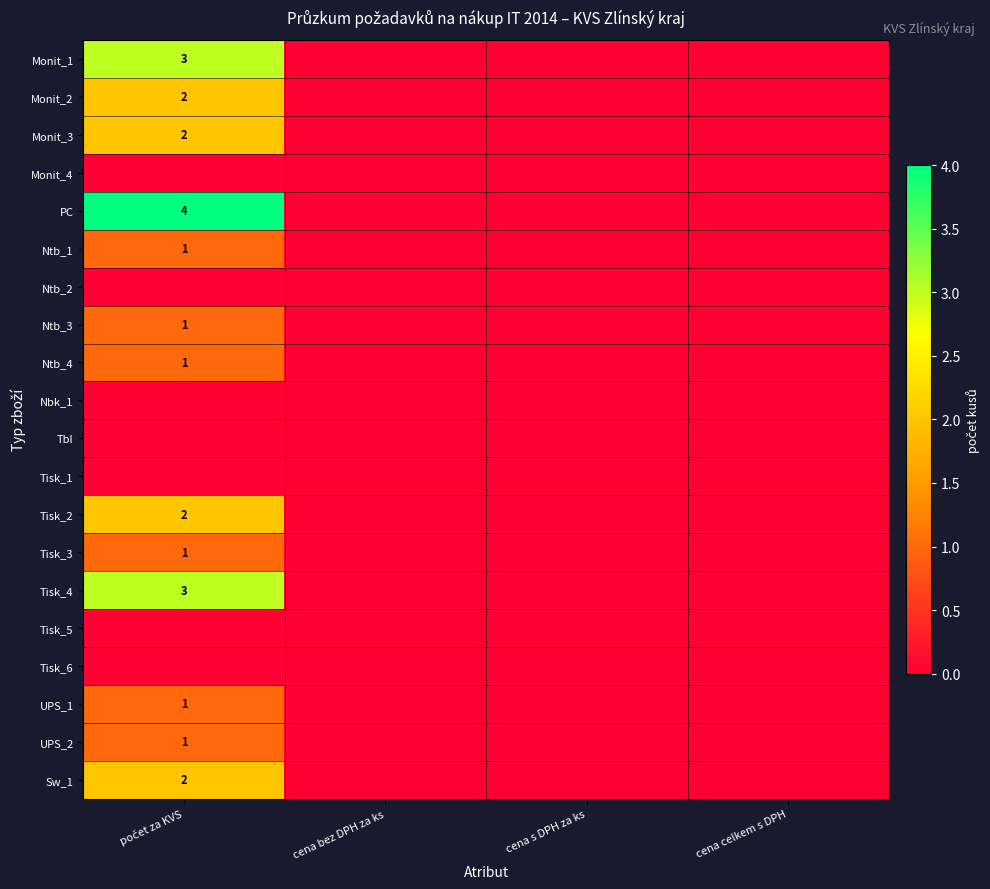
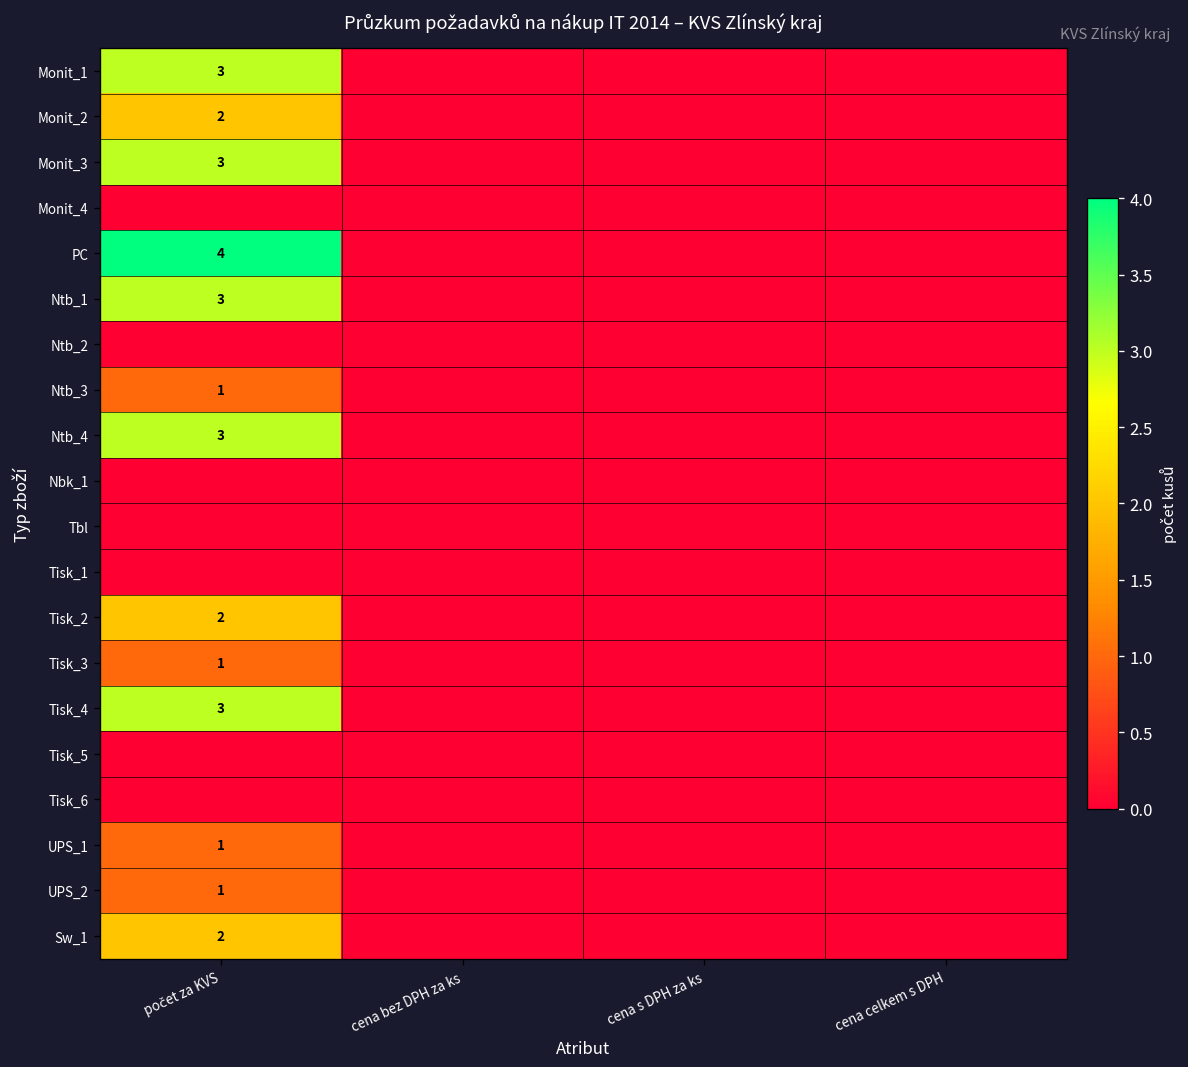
  {
    "Monit_1": {
      "počet za KVS": 3
    },
    "Monit_2": {
      "počet za KVS": 2
    },
    "Monit_3": {
-     "počet za KVS": 2
+     "počet za KVS": 3
    },
    "PC": {
      "počet za KVS": 4
    },
    "Ntb_1": {
-     "počet za KVS": 1
+     "počet za KVS": 3
    },
    "Ntb_3": {
      "počet za KVS": 1
    },
    "Ntb_4": {
-     "počet za KVS": 1
+     "počet za KVS": 3
    },
    "Tisk_2": {
      "počet za KVS": 2
    },
    "Tisk_3": {
      "počet za KVS": 1
    },
    "Tisk_4": {
      "počet za KVS": 3
    },
    "UPS_1": {
      "počet za KVS": 1
    },
    "UPS_2": {
      "počet za KVS": 1
    },
    "Sw_1": {
      "počet za KVS": 2
    }
  }
